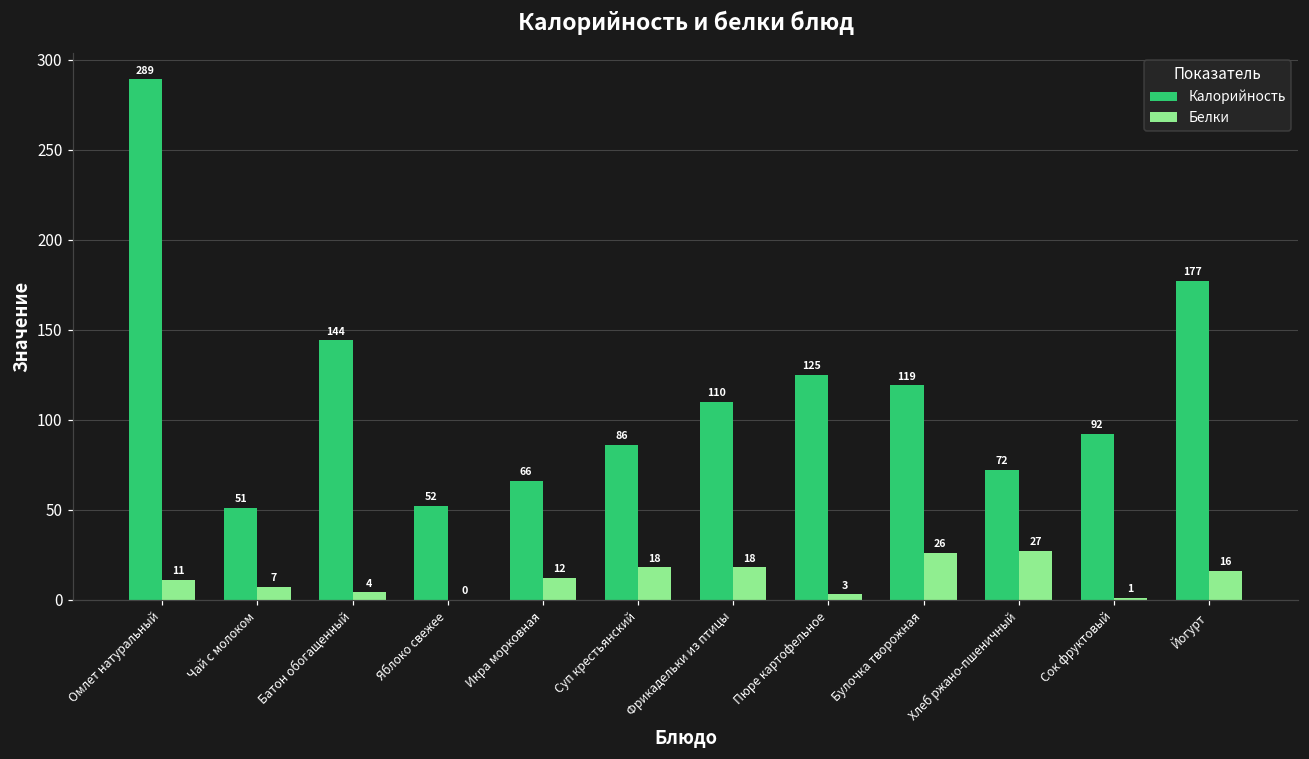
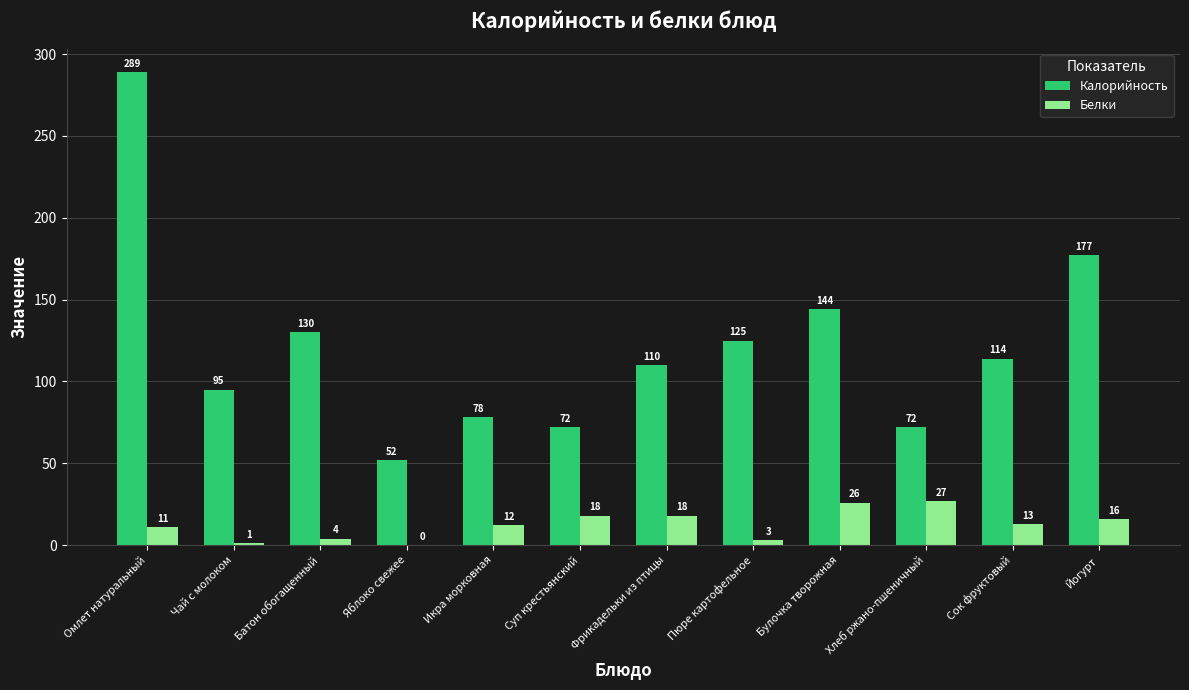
  {
    "Калорийность": {
      "Омлет натуральный": 289,
-     "Чай с молоком": 51,
-     "Батон обогащенный": 144,
+     "Чай с молоком": 95,
+     "Батон обогащенный": 130,
      "Яблоко свежее": 52,
-     "Икра морковная": 66,
-     "Суп крестьянский": 86,
+     "Икра морковная": 78,
+     "Суп крестьянский": 72,
      "Фрикадельки из птицы": 110,
      "Пюре картофельное": 125,
-     "Булочка творожная": 119,
+     "Булочка творожная": 144,
      "Хлеб ржано-пшеничный": 72,
-     "Сок фруктовый": 92,
+     "Сок фруктовый": 114,
      "Йогурт": 177
    },
    "Белки": {
      "Омлет натуральный": 11,
-     "Чай с молоком": 7,
+     "Чай с молоком": 1,
      "Батон обогащенный": 4,
      "Яблоко свежее": 0,
      "Икра морковная": 12,
      "Суп крестьянский": 18,
      "Фрикадельки из птицы": 18,
      "Пюре картофельное": 3,
      "Булочка творожная": 26,
      "Хлеб ржано-пшеничный": 27,
-     "Сок фруктовый": 1,
+     "Сок фруктовый": 13,
      "Йогурт": 16
    }
  }
